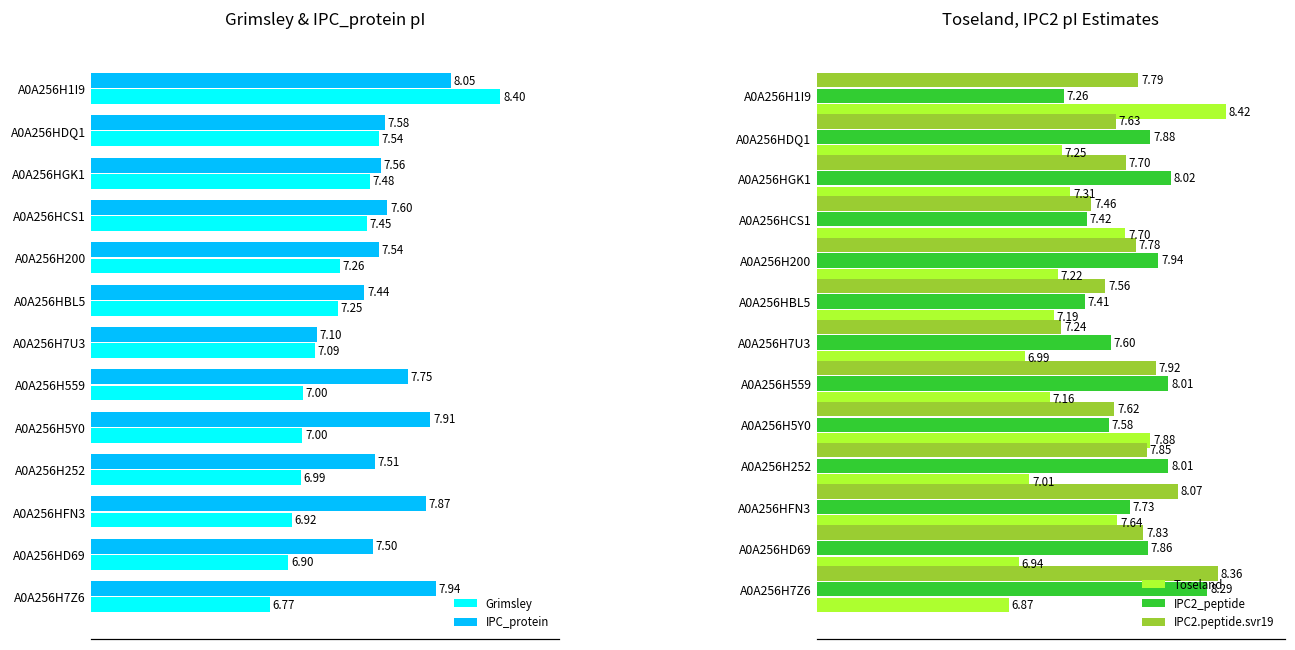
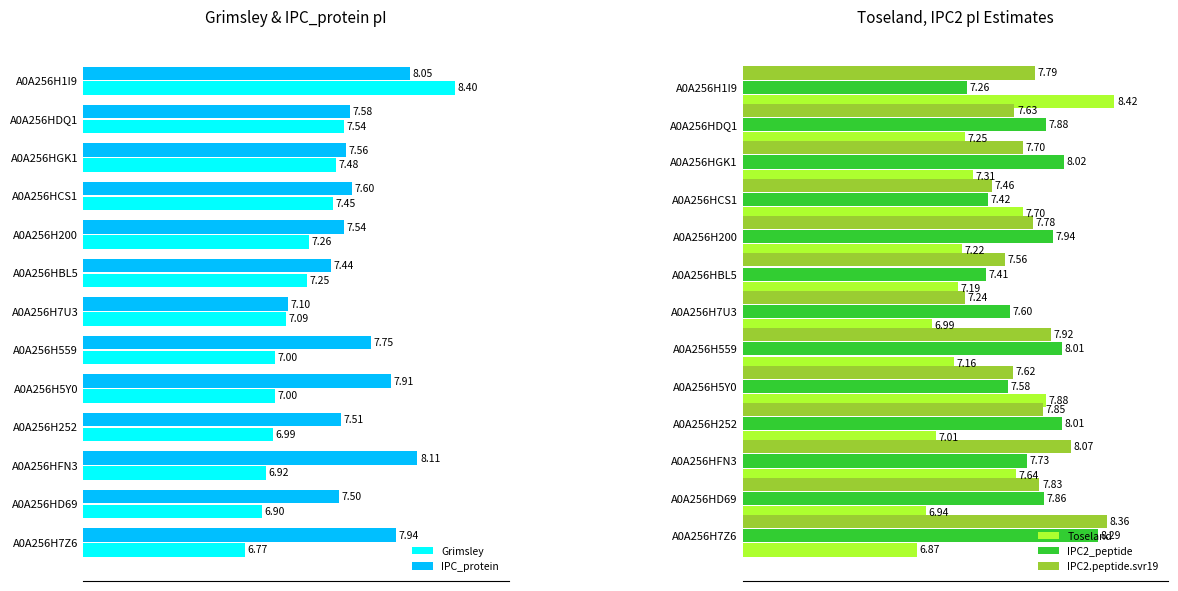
  {
    "Grimsley & IPC_protein pI": {
      "Grimsley": {
        "A0A256H1I9": 8.40,
        "A0A256HDQ1": 7.54,
        "A0A256HGK1": 7.48,
        "A0A256HCS1": 7.45,
        "A0A256H200": 7.26,
        "A0A256HBL5": 7.25,
        "A0A256H7U3": 7.09,
        "A0A256H559": 7.00,
        "A0A256H5Y0": 7.00,
        "A0A256H252": 6.99,
        "A0A256HFN3": 6.92,
        "A0A256HD69": 6.90,
        "A0A256H7Z6": 6.77
      },
      "IPC_protein": {
        "A0A256H1I9": 8.05,
        "A0A256HDQ1": 7.58,
        "A0A256HGK1": 7.56,
        "A0A256HCS1": 7.60,
        "A0A256H200": 7.54,
        "A0A256HBL5": 7.44,
        "A0A256H7U3": 7.10,
        "A0A256H559": 7.75,
        "A0A256H5Y0": 7.91,
        "A0A256H252": 7.51,
-       "A0A256HFN3": 7.87,
+       "A0A256HFN3": 8.11,
        "A0A256HD69": 7.50,
        "A0A256H7Z6": 7.94
      }
    },
    "Toseland, IPC2 pI Estimates": {
      "IPC2_peptide": {
        "A0A256H1I9": 7.26,
        "A0A256HDQ1": 7.88,
        "A0A256HGK1": 8.02,
        "A0A256HCS1": 7.42,
        "A0A256H200": 7.94,
        "A0A256HBL5": 7.41,
        "A0A256H7U3": 7.60,
        "A0A256H559": 8.01,
        "A0A256H5Y0": 7.58,
        "A0A256H252": 8.01,
        "A0A256HFN3": 7.73,
        "A0A256HD69": 7.86,
        "A0A256H7Z6": 8.29
      }
    }
  }
